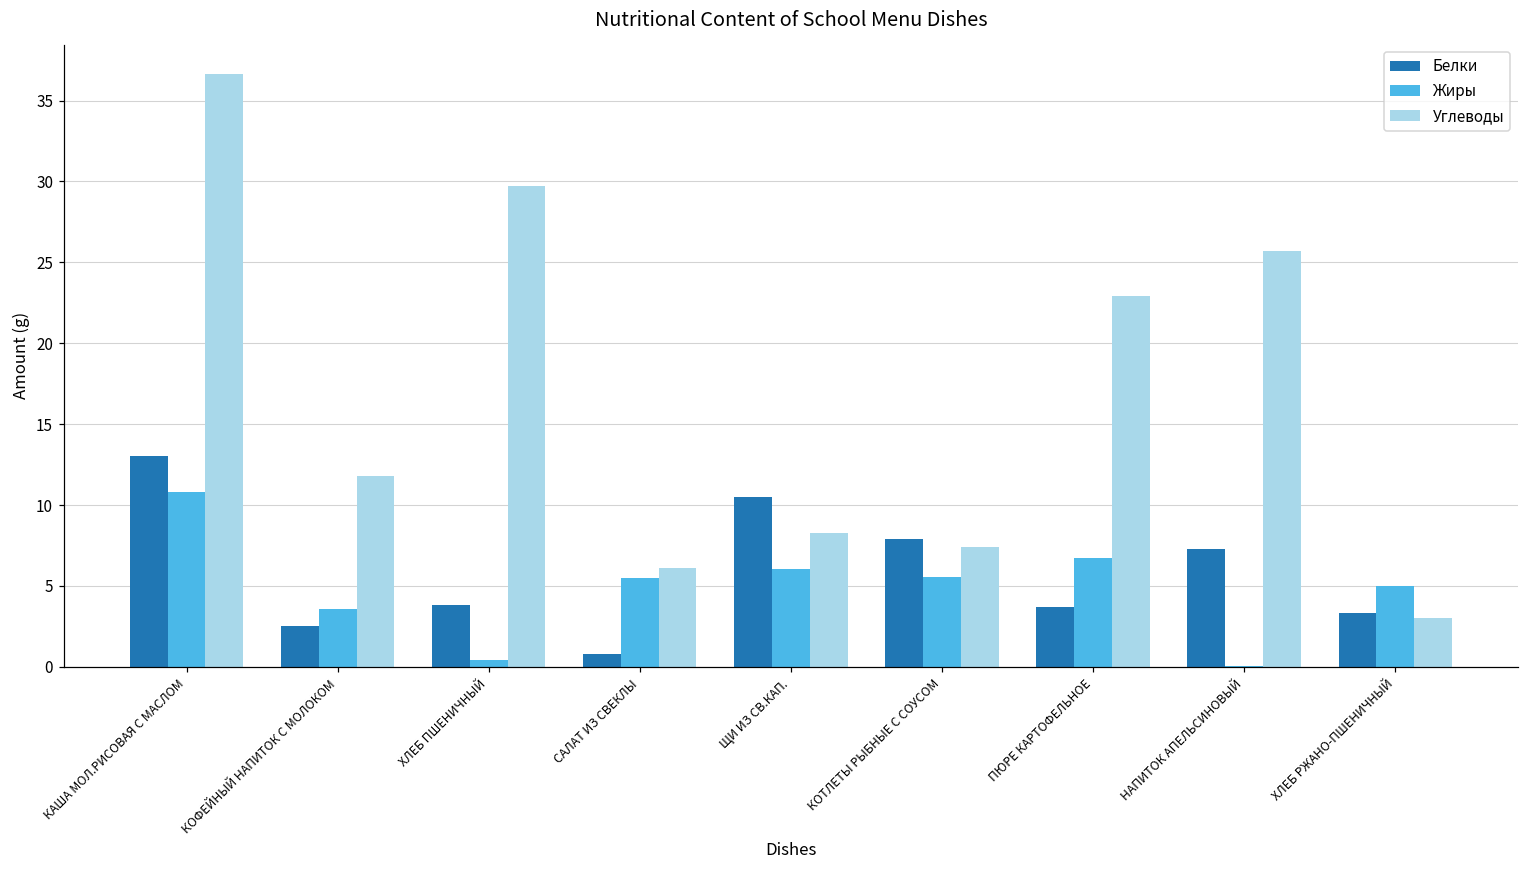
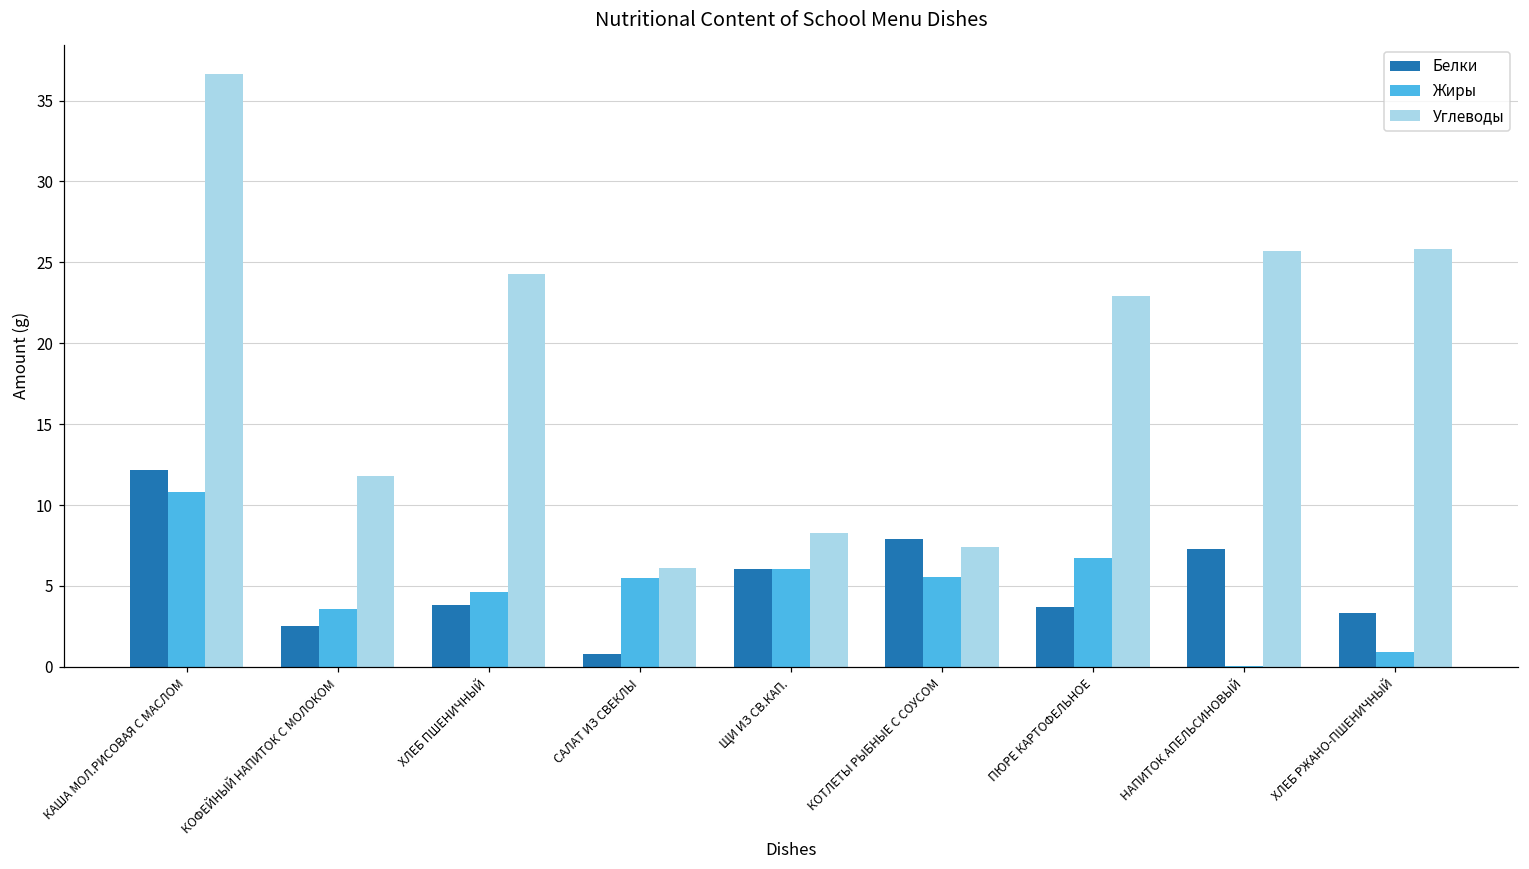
  {
    "Белки": {
-     "КАША МОЛ.РИСОВАЯ С МАСЛОМ": 13.1,
+     "КАША МОЛ.РИСОВАЯ С МАСЛОМ": 12.2,
      "КОФЕЙНЫЙ НАПИТОК С МОЛОКОМ": 2.5,
      "ХЛЕБ ПШЕНИЧНЫЙ": 3.8,
      "САЛАТ ИЗ СВЕКЛЫ": 0.8,
-     "ЩИ ИЗ СВ.КАП.": 10.5,
+     "ЩИ ИЗ СВ.КАП.": 6.0,
      "КОТЛЕТЫ РЫБНЫЕ С СОУСОМ": 7.9,
      "ПЮРЕ КАРТОФЕЛЬНОЕ": 3.7,
      "НАПИТОК АПЕЛЬСИНОВЫЙ": 7.3,
      "ХЛЕБ РЖАНО-ПШЕНИЧНЫЙ": 3.3
    },
    "Жиры": {
      "КАША МОЛ.РИСОВАЯ С МАСЛОМ": 10.8,
      "КОФЕЙНЫЙ НАПИТОК С МОЛОКОМ": 3.6,
-     "ХЛЕБ ПШЕНИЧНЫЙ": 0.4,
+     "ХЛЕБ ПШЕНИЧНЫЙ": 4.6,
      "САЛАТ ИЗ СВЕКЛЫ": 5.5,
      "ЩИ ИЗ СВ.КАП.": 6.1,
      "КОТЛЕТЫ РЫБНЫЕ С СОУСОМ": 5.5,
      "ПЮРЕ КАРТОФЕЛЬНОЕ": 6.7,
-     "ХЛЕБ РЖАНО-ПШЕНИЧНЫЙ": 5.0
+     "ХЛЕБ РЖАНО-ПШЕНИЧНЫЙ": 0.9
    },
    "Углеводы": {
      "КАША МОЛ.РИСОВАЯ С МАСЛОМ": 36.6,
      "КОФЕЙНЫЙ НАПИТОК С МОЛОКОМ": 11.8,
-     "ХЛЕБ ПШЕНИЧНЫЙ": 29.7,
+     "ХЛЕБ ПШЕНИЧНЫЙ": 24.3,
      "САЛАТ ИЗ СВЕКЛЫ": 6.1,
      "ЩИ ИЗ СВ.КАП.": 8.3,
      "КОТЛЕТЫ РЫБНЫЕ С СОУСОМ": 7.4,
      "ПЮРЕ КАРТОФЕЛЬНОЕ": 22.9,
      "НАПИТОК АПЕЛЬСИНОВЫЙ": 25.7,
-     "ХЛЕБ РЖАНО-ПШЕНИЧНЫЙ": 3.0
+     "ХЛЕБ РЖАНО-ПШЕНИЧНЫЙ": 25.8
    }
  }
